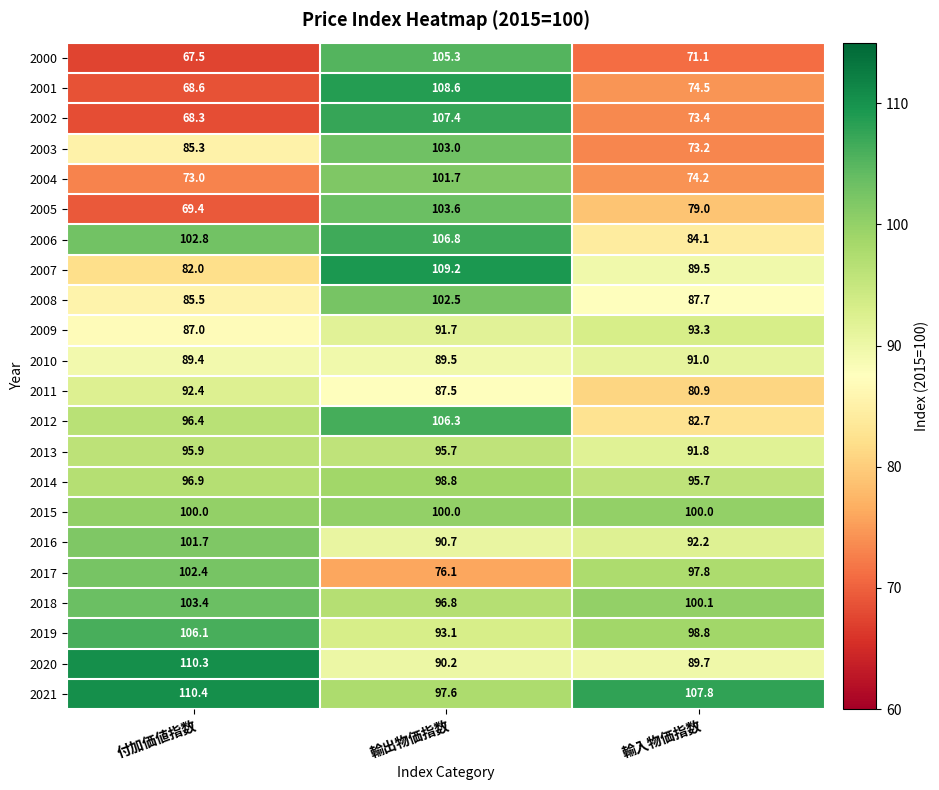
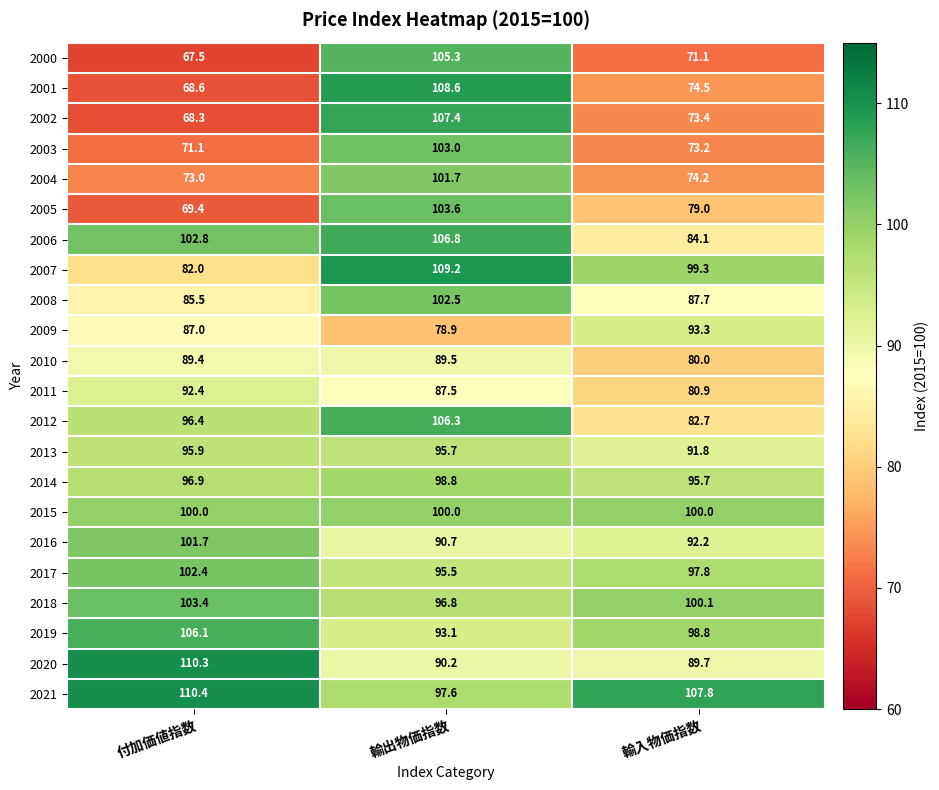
  {
    "2000": {
      "付加価値指数": 67.5,
      "輸出物価指数": 105.3,
      "輸入物価指数": 71.1
    },
    "2001": {
      "付加価値指数": 68.6,
      "輸出物価指数": 108.6,
      "輸入物価指数": 74.5
    },
    "2002": {
      "付加価値指数": 68.3,
      "輸出物価指数": 107.4,
      "輸入物価指数": 73.4
    },
    "2003": {
-     "付加価値指数": 85.3,
+     "付加価値指数": 71.1,
      "輸出物価指数": 103.0,
      "輸入物価指数": 73.2
    },
    "2004": {
      "付加価値指数": 73.0,
      "輸出物価指数": 101.7,
      "輸入物価指数": 74.2
    },
    "2005": {
      "付加価値指数": 69.4,
      "輸出物価指数": 103.6,
      "輸入物価指数": 79.0
    },
    "2006": {
      "付加価値指数": 102.8,
      "輸出物価指数": 106.8,
      "輸入物価指数": 84.1
    },
    "2007": {
      "付加価値指数": 82.0,
      "輸出物価指数": 109.2,
-     "輸入物価指数": 89.5
+     "輸入物価指数": 99.3
    },
    "2008": {
      "付加価値指数": 85.5,
      "輸出物価指数": 102.5,
      "輸入物価指数": 87.7
    },
    "2009": {
      "付加価値指数": 87.0,
-     "輸出物価指数": 91.7,
+     "輸出物価指数": 78.9,
      "輸入物価指数": 93.3
    },
    "2010": {
      "付加価値指数": 89.4,
      "輸出物価指数": 89.5,
-     "輸入物価指数": 91.0
+     "輸入物価指数": 80.0
    },
    "2011": {
      "付加価値指数": 92.4,
      "輸出物価指数": 87.5,
      "輸入物価指数": 80.9
    },
    "2012": {
      "付加価値指数": 96.4,
      "輸出物価指数": 106.3,
      "輸入物価指数": 82.7
    },
    "2013": {
      "付加価値指数": 95.9,
      "輸出物価指数": 95.7,
      "輸入物価指数": 91.8
    },
    "2014": {
      "付加価値指数": 96.9,
      "輸出物価指数": 98.8,
      "輸入物価指数": 95.7
    },
    "2015": {
      "付加価値指数": 100.0,
      "輸出物価指数": 100.0,
      "輸入物価指数": 100.0
    },
    "2016": {
      "付加価値指数": 101.7,
      "輸出物価指数": 90.7,
      "輸入物価指数": 92.2
    },
    "2017": {
      "付加価値指数": 102.4,
-     "輸出物価指数": 76.1,
+     "輸出物価指数": 95.5,
      "輸入物価指数": 97.8
    },
    "2018": {
      "付加価値指数": 103.4,
      "輸出物価指数": 96.8,
      "輸入物価指数": 100.1
    },
    "2019": {
      "付加価値指数": 106.1,
      "輸出物価指数": 93.1,
      "輸入物価指数": 98.8
    },
    "2020": {
      "付加価値指数": 110.3,
      "輸出物価指数": 90.2,
      "輸入物価指数": 89.7
    },
    "2021": {
      "付加価値指数": 110.4,
      "輸出物価指数": 97.6,
      "輸入物価指数": 107.8
    }
  }
